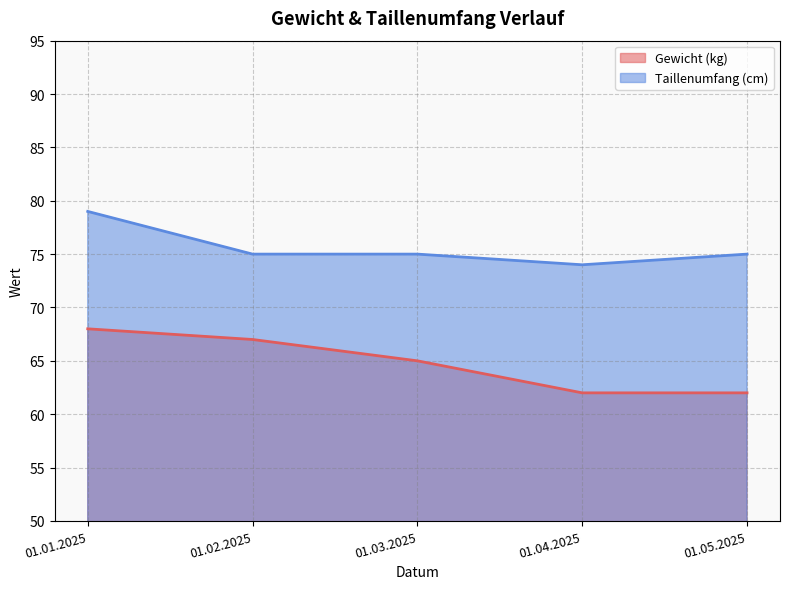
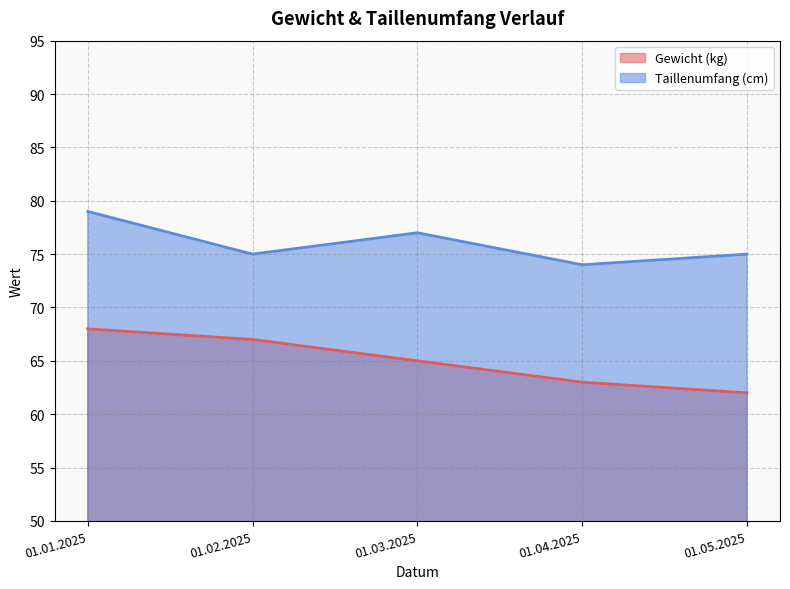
  {
    "Gewicht (kg)": {
      "01.01.2025": 68,
      "01.02.2025": 67,
      "01.03.2025": 65,
-     "01.04.2025": 62,
+     "01.04.2025": 63,
      "01.05.2025": 62
    },
    "Taillenumfang (cm)": {
      "01.01.2025": 79,
      "01.02.2025": 75,
-     "01.03.2025": 75,
+     "01.03.2025": 77,
      "01.04.2025": 74,
      "01.05.2025": 75
    }
  }
